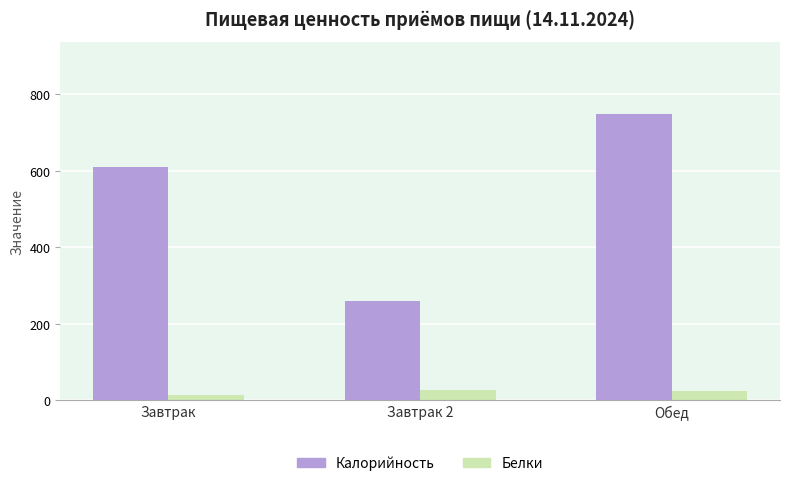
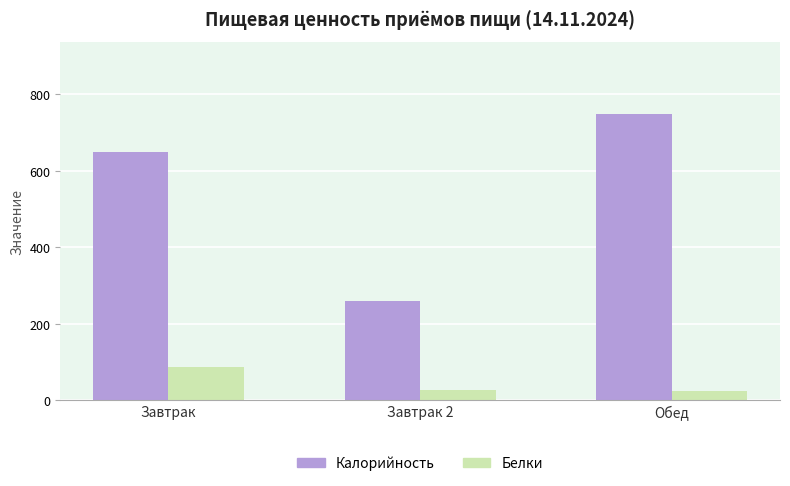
  {
    "Калорийность": {
-     "Завтрак": 610,
+     "Завтрак": 650,
      "Завтрак 2": 260,
      "Обед": 750
    },
    "Белки": {
-     "Завтрак": 10,
+     "Завтрак": 90,
      "Завтрак 2": 30,
      "Обед": 20
    }
  }
